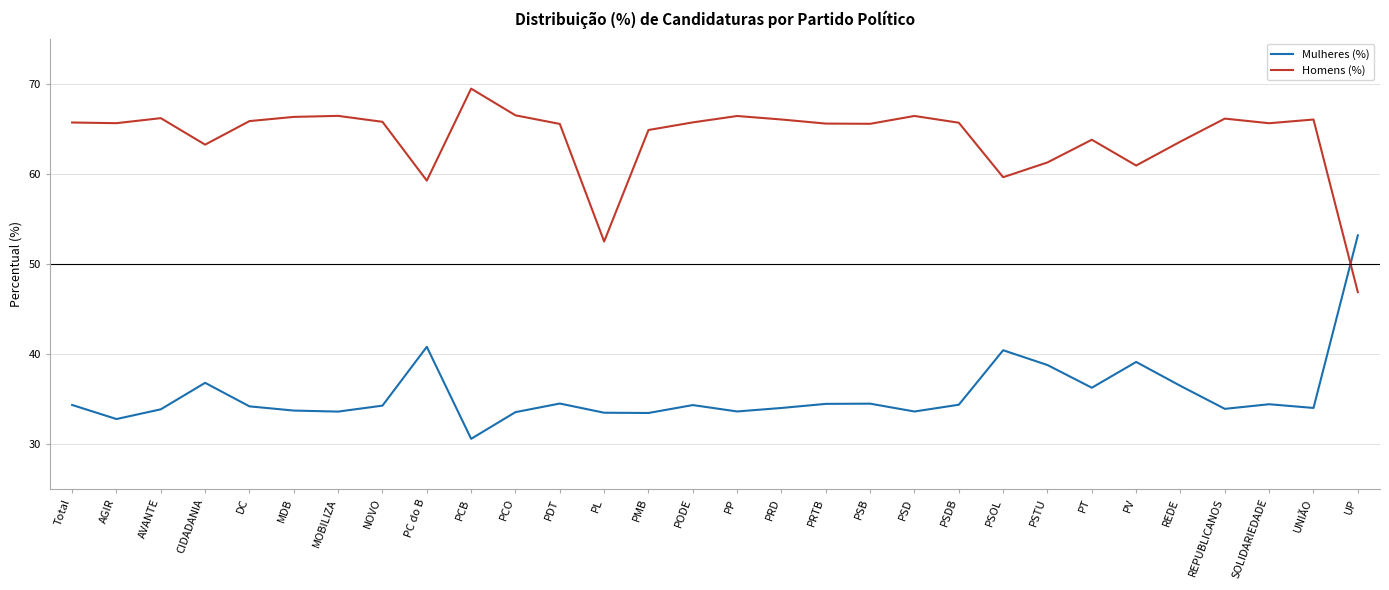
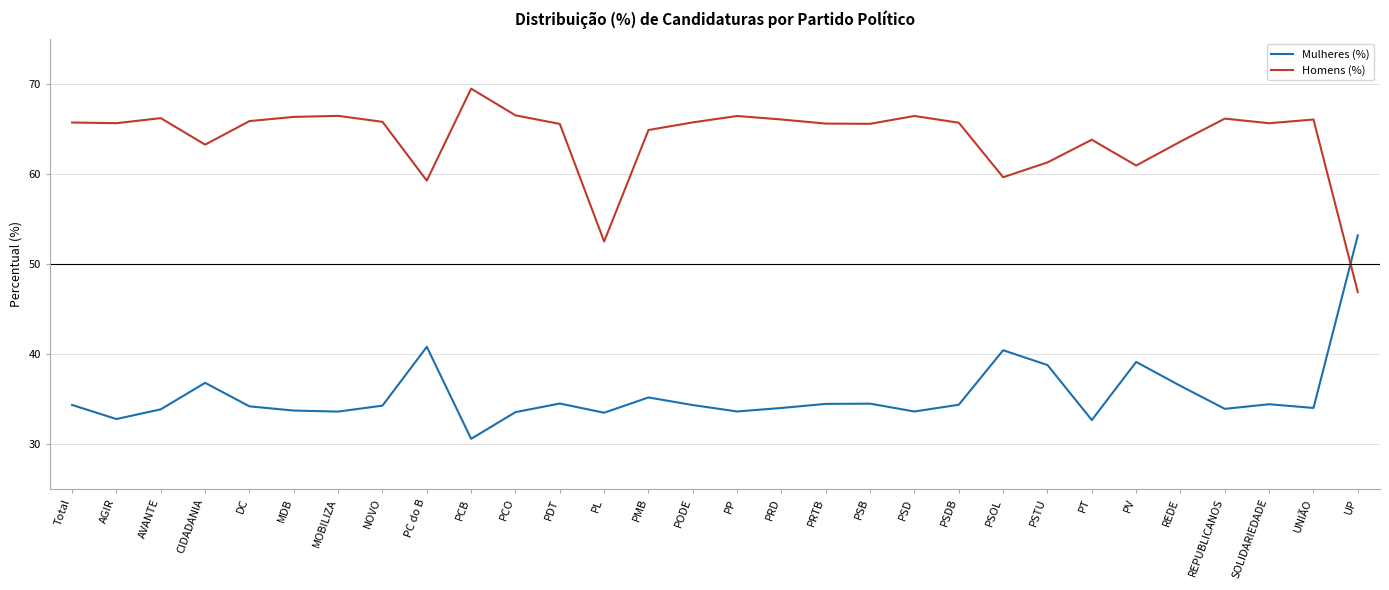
  {
    "Mulheres (%)": {
      "Total": 34,
      "AGIR": 33,
      "AVANTE": 34,
      "CIDADANIA": 37,
      "DC": 34,
      "MDB": 34,
      "MOBILIZA": 34,
      "NOVO": 34,
      "PC do B": 41,
      "PCB": 31,
      "PCO": 34,
      "PDT": 34,
      "PL": 33,
-     "PMB": 33,
+     "PMB": 35,
      "PODE": 34,
      "PP": 34,
      "PRD": 34,
      "PRTB": 34,
      "PSB": 34,
      "PSD": 34,
      "PSDB": 34,
      "PSOL": 40,
      "PSTU": 39,
-     "PT": 36,
+     "PT": 33,
      "PV": 39,
      "REDE": 36,
      "REPUBLICANOS": 34,
      "SOLIDARIEDADE": 34,
      "UNIÃO": 34,
      "UP": 53
    },
    "Homens (%)": {
      "Total": 66,
      "AGIR": 66,
      "AVANTE": 66,
      "CIDADANIA": 63,
      "DC": 66,
      "MDB": 66,
      "MOBILIZA": 66,
      "NOVO": 66,
      "PC do B": 59,
      "PCB": 69,
      "PCO": 66,
      "PDT": 66,
      "PL": 52,
      "PMB": 65,
      "PODE": 66,
      "PP": 66,
      "PRD": 66,
      "PRTB": 66,
      "PSB": 66,
      "PSD": 66,
      "PSDB": 66,
      "PSOL": 60,
      "PSTU": 61,
      "PT": 64,
      "PV": 61,
      "REDE": 64,
      "REPUBLICANOS": 66,
      "SOLIDARIEDADE": 66,
      "UNIÃO": 66,
      "UP": 47
    }
  }
